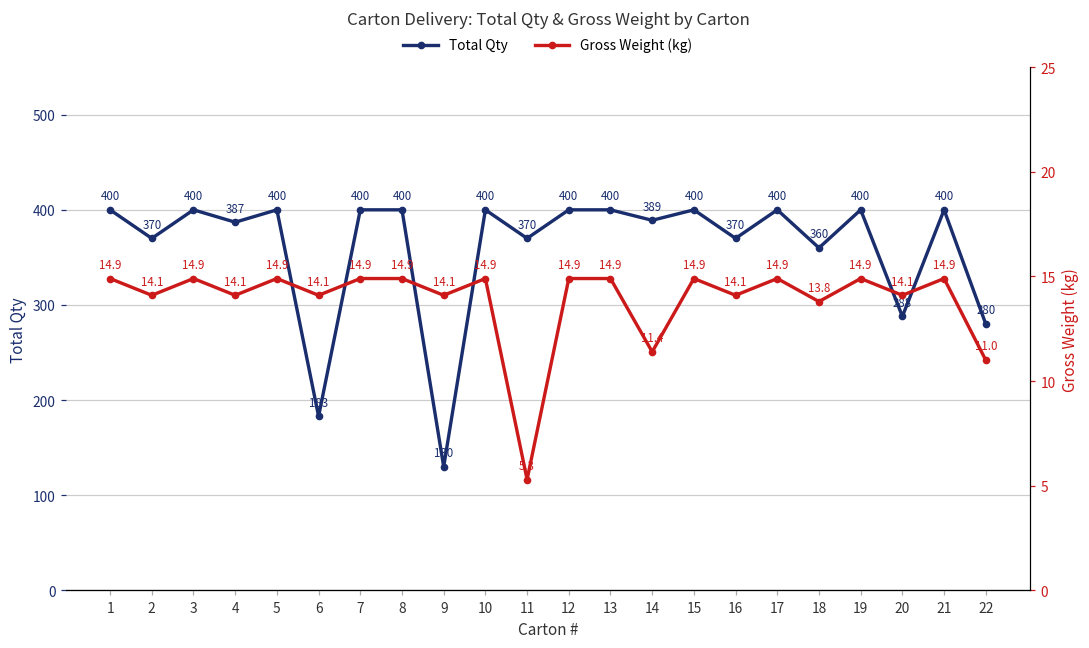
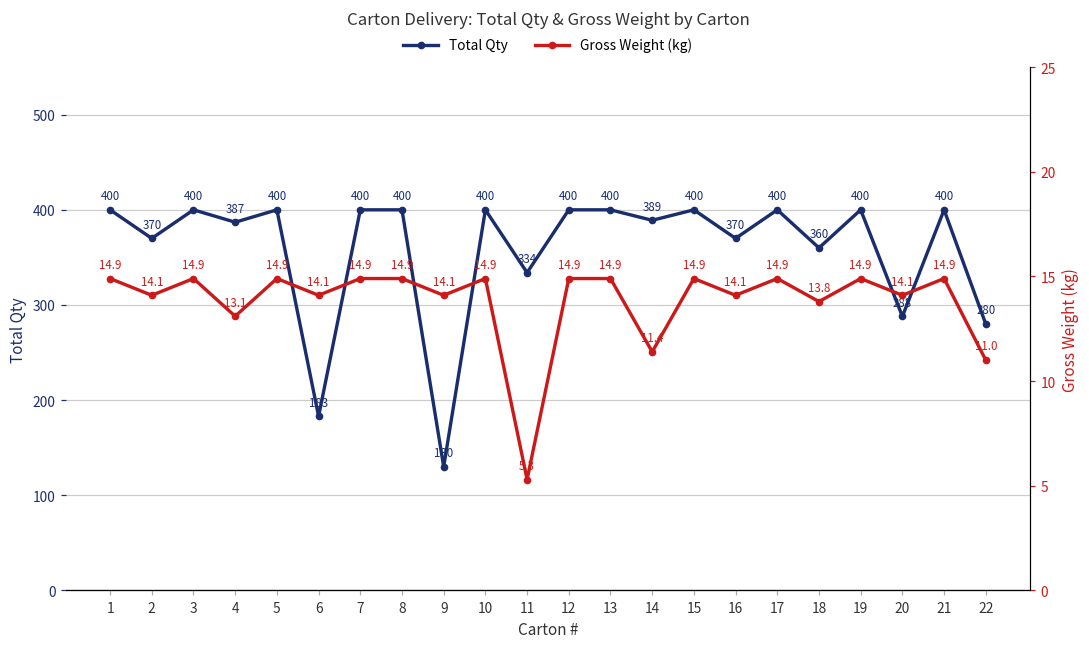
  {
    "Total Qty": {
      "1": 400,
      "2": 370,
      "3": 400,
      "4": 387,
      "5": 400,
      "6": 183,
      "7": 400,
      "8": 400,
      "9": 130,
      "10": 400,
-     "11": 370,
+     "11": 334,
      "12": 400,
      "13": 400,
      "14": 389,
      "15": 400,
      "16": 370,
      "17": 400,
      "18": 360,
      "19": 400,
      "21": 400,
      "22": 280
    },
    "Gross Weight (kg)": {
      "1": 14.9,
      "2": 14.1,
      "3": 14.9,
-     "4": 14.1,
+     "4": 13.1,
      "5": 14.9,
      "6": 14.1,
      "7": 14.9,
      "8": 14.9,
      "9": 14.1,
      "10": 14.9,
      "11": 5.3,
      "12": 14.9,
      "13": 14.9,
      "14": 11.4,
      "15": 14.9,
      "16": 14.1,
      "17": 14.9,
      "18": 13.8,
      "19": 14.9,
      "20": 14.1,
      "21": 14.9,
      "22": 11.0
    }
  }
